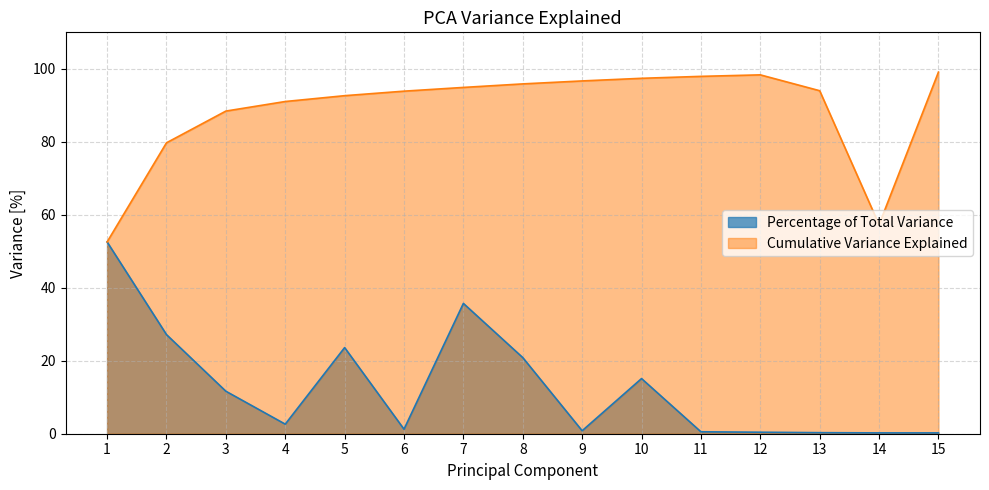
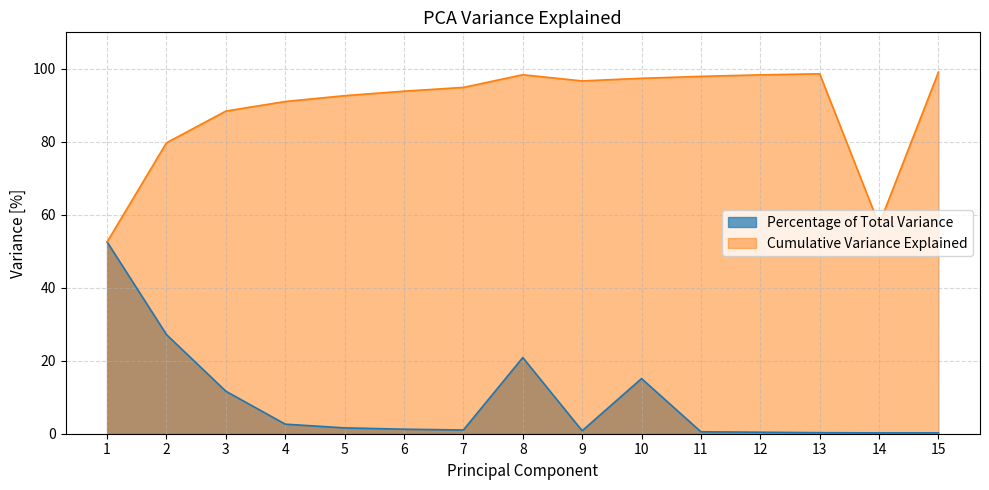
  {
    "Percentage of Total Variance": {
      "2": 27,
      "3": 12,
      "4": 3,
-     "5": 24,
+     "5": 2,
      "6": 1,
-     "7": 36,
+     "7": 1,
      "8": 21,
      "9": 1,
      "10": 15,
      "11": 1,
      "12": 0,
      "13": 0,
      "14": 0,
      "15": 0
    },
    "Cumulative Variance Explained": {
      "2": 80,
      "3": 88,
      "4": 91,
      "5": 93,
      "6": 94,
      "7": 95,
-     "8": 96,
+     "8": 98,
      "9": 97,
      "10": 97,
      "11": 98,
      "12": 98,
-     "13": 94,
+     "13": 99,
      "15": 99
    }
  }
